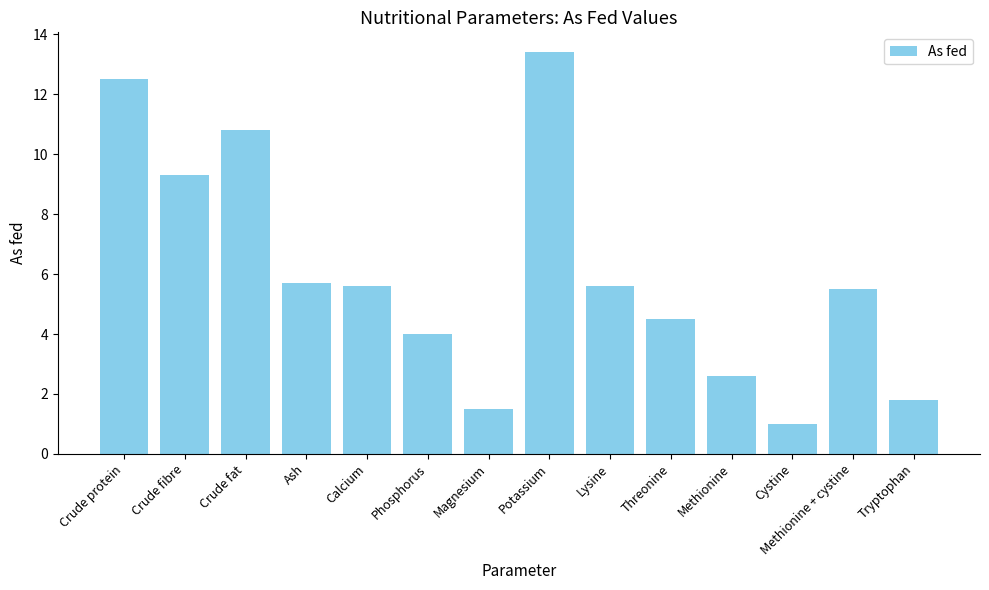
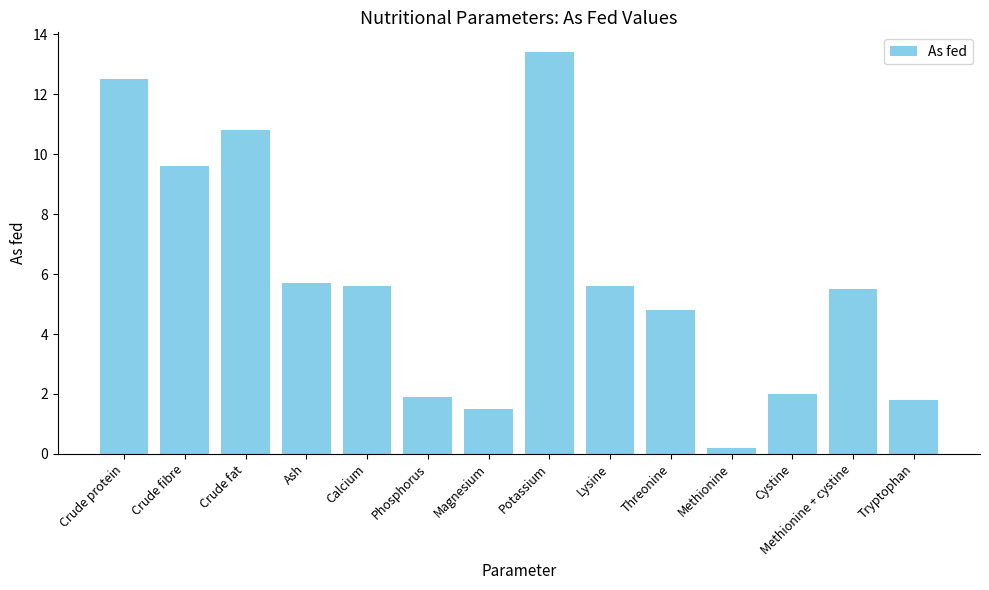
  {
    "Crude protein": 12.5,
-   "Crude fibre": 9.3,
+   "Crude fibre": 9.6,
    "Crude fat": 10.8,
    "Ash": 5.7,
    "Calcium": 5.6,
-   "Phosphorus": 4.0,
+   "Phosphorus": 1.9,
    "Magnesium": 1.5,
    "Potassium": 13.4,
    "Lysine": 5.6,
-   "Threonine": 4.5,
-   "Methionine": 2.6,
-   "Cystine": 1,
+   "Threonine": 4.8,
+   "Methionine": 0.2,
+   "Cystine": 2,
    "Methionine + cystine": 5.5,
    "Tryptophan": 1.8
  }
